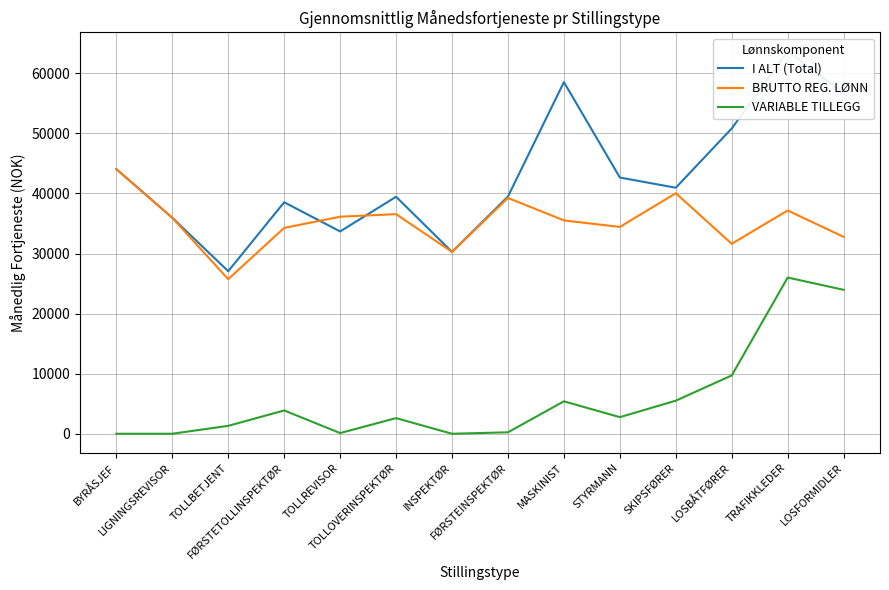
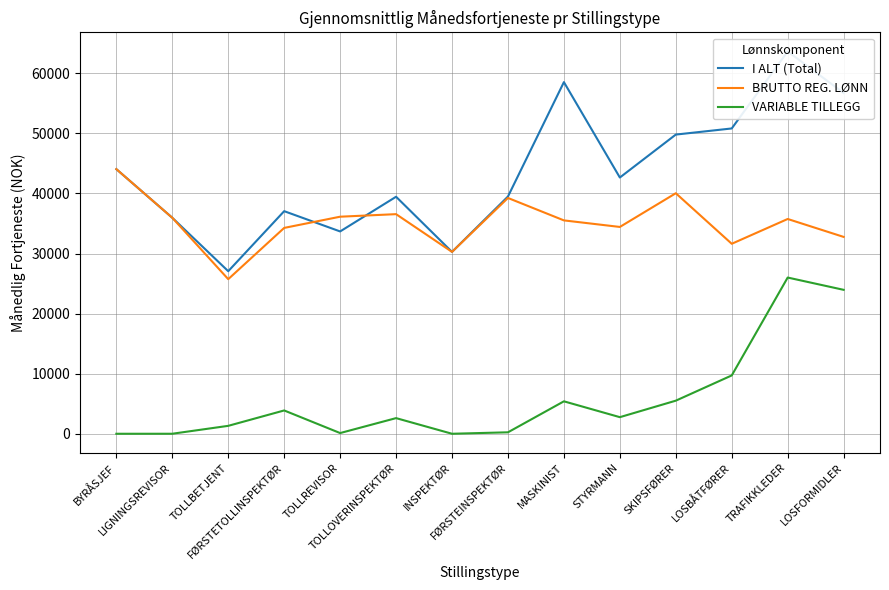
  {
    "I ALT (Total)": {
      "TOLLBETJENT": 27000,
-     "FØRSTETOLLINSPEKTØR": 39000,
+     "FØRSTETOLLINSPEKTØR": 37000,
      "TOLLREVISOR": 34000,
      "TOLLOVERINSPEKTØR": 39000,
      "MASKINIST": 59000,
      "STYRMANN": 43000,
-     "SKIPSFØRER": 41000,
+     "SKIPSFØRER": 50000,
      "LOSBÅTFØRER": 51000
    },
    "BRUTTO REG. LØNN": {
      "TOLLBETJENT": 26000,
      "FØRSTETOLLINSPEKTØR": 34000,
      "TOLLREVISOR": 36000,
      "TOLLOVERINSPEKTØR": 37000,
      "MASKINIST": 36000,
      "STYRMANN": 34000,
      "SKIPSFØRER": 40000,
      "LOSBÅTFØRER": 32000,
-     "TRAFIKKLEDER": 37000,
+     "TRAFIKKLEDER": 36000,
      "LOSFORMIDLER": 33000
    },
    "VARIABLE TILLEGG": {
      "BYRÅSJEF": 0,
      "LIGNINGSREVISOR": 0,
      "TOLLBETJENT": 1000,
      "FØRSTETOLLINSPEKTØR": 4000,
      "TOLLREVISOR": 0,
      "TOLLOVERINSPEKTØR": 3000,
      "INSPEKTØR": 0,
      "FØRSTEINSPEKTØR": 0,
      "MASKINIST": 5000,
      "STYRMANN": 3000,
      "SKIPSFØRER": 6000,
      "LOSBÅTFØRER": 10000,
      "TRAFIKKLEDER": 26000,
      "LOSFORMIDLER": 24000
    }
  }
